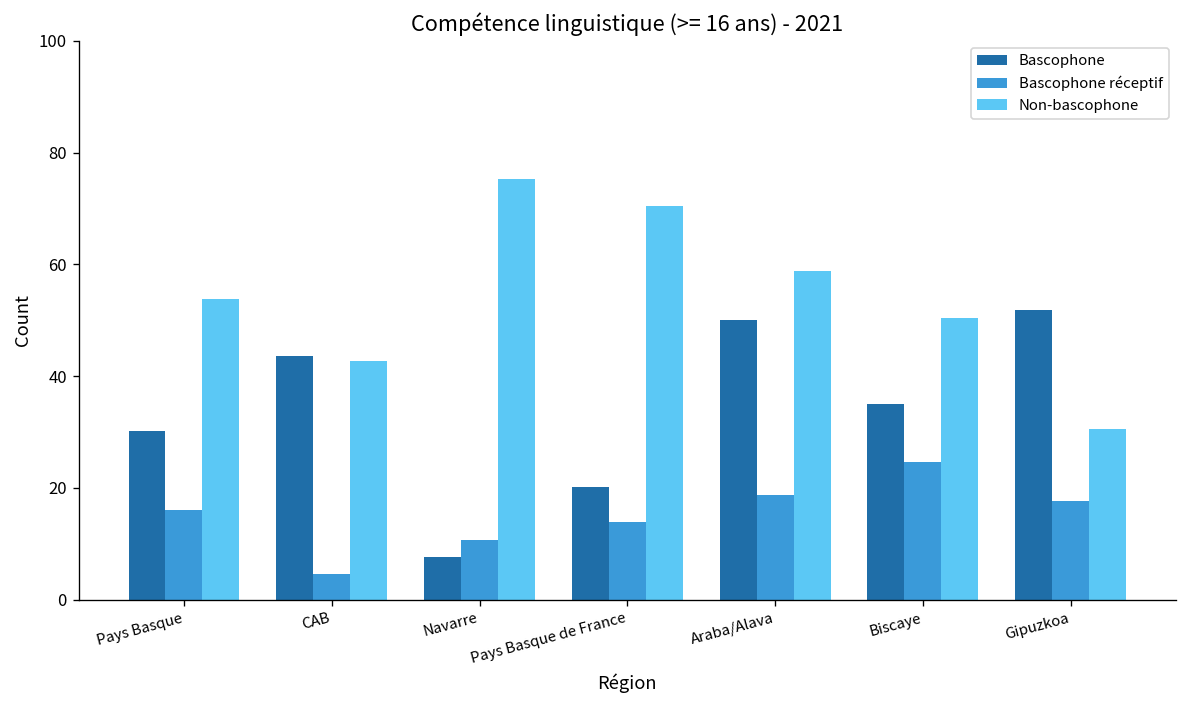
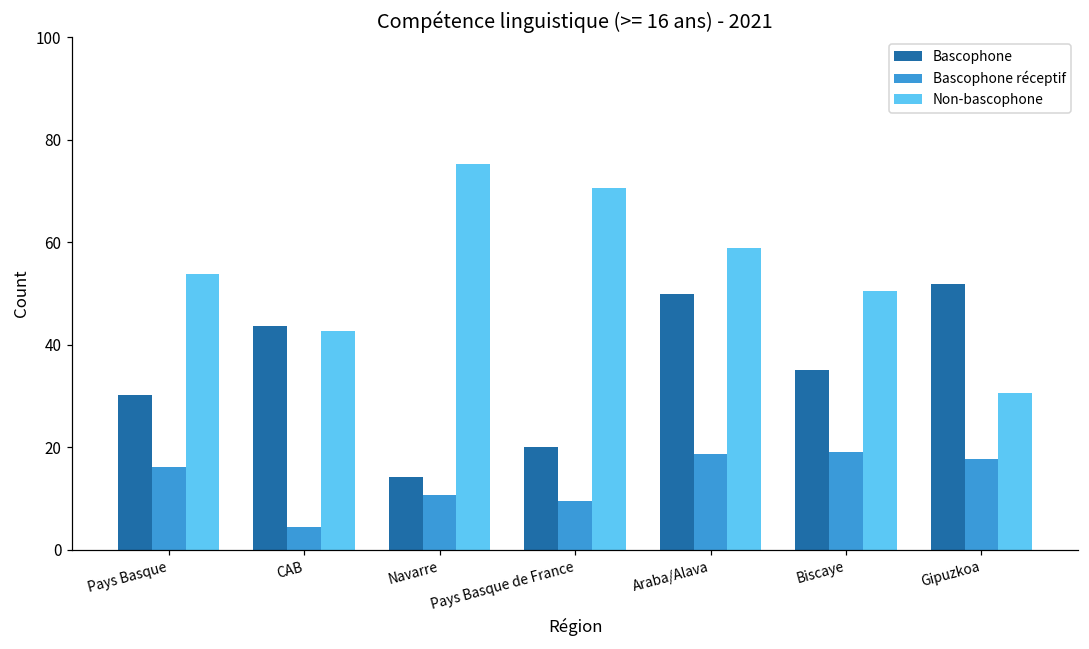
  {
    "Bascophone": {
      "Pays Basque": 30,
      "CAB": 44,
-     "Navarre": 8,
+     "Navarre": 14,
      "Pays Basque de France": 20,
      "Araba/Alava": 50,
      "Biscaye": 35,
      "Gipuzkoa": 52
    },
    "Bascophone réceptif": {
      "Pays Basque": 16,
      "CAB": 5,
      "Navarre": 11,
-     "Pays Basque de France": 14,
+     "Pays Basque de France": 9,
      "Araba/Alava": 19,
-     "Biscaye": 25,
+     "Biscaye": 19,
      "Gipuzkoa": 18
    },
    "Non-bascophone": {
      "Pays Basque": 54,
      "CAB": 43,
      "Navarre": 75,
      "Pays Basque de France": 71,
      "Araba/Alava": 59,
      "Biscaye": 50,
      "Gipuzkoa": 31
    }
  }
